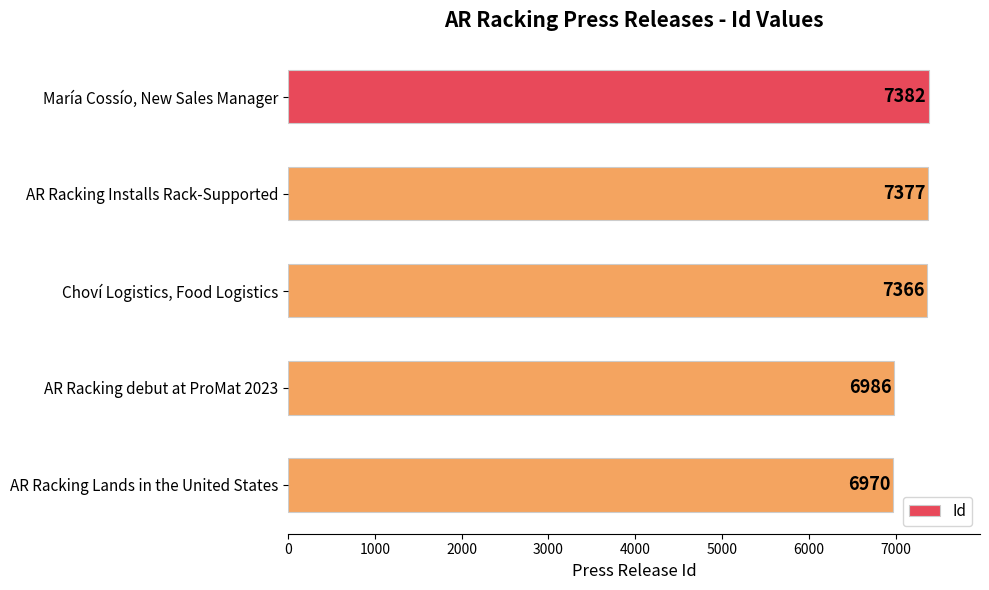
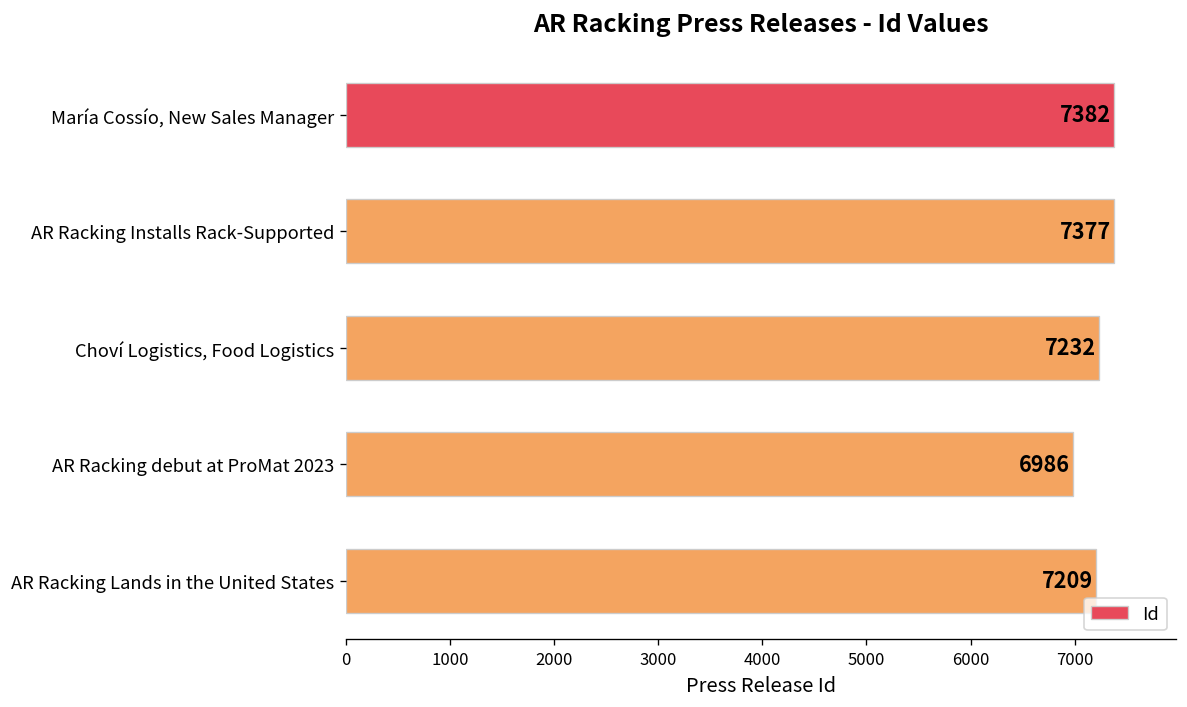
  {
    "María Cossío, New Sales Manager": 7382,
    "AR Racking Installs Rack-Supported": 7377,
-   "Choví Logistics, Food Logistics": 7366,
+   "Choví Logistics, Food Logistics": 7232,
    "AR Racking debut at ProMat 2023": 6986,
-   "AR Racking Lands in the United States": 6970
+   "AR Racking Lands in the United States": 7209
  }
